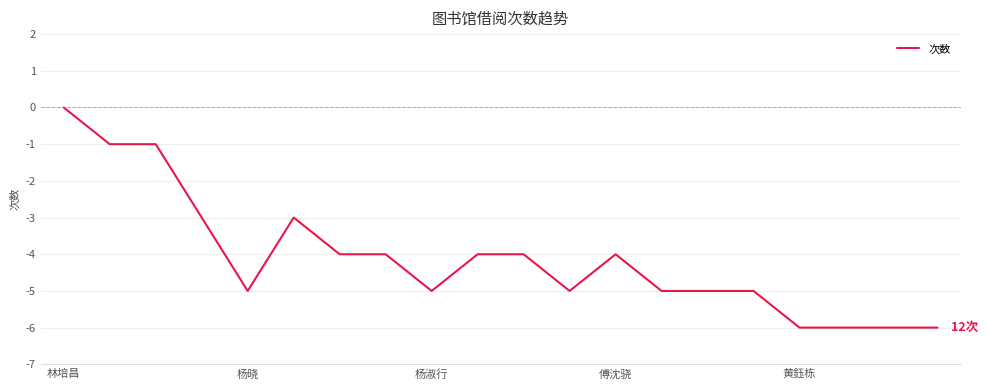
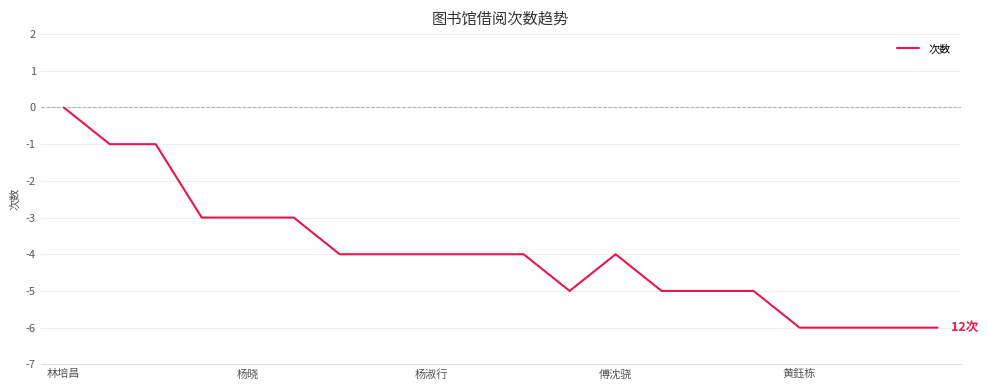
  {
    "林培昌": 0.0,
-   "杨晓": -5.0,
-   "杨淑行": -5.0,
+   "杨晓": -3.0,
+   "杨淑行": -4.0,
    "傅沈骁": -4.0,
    "黄鈺栋": -6.0
  }
